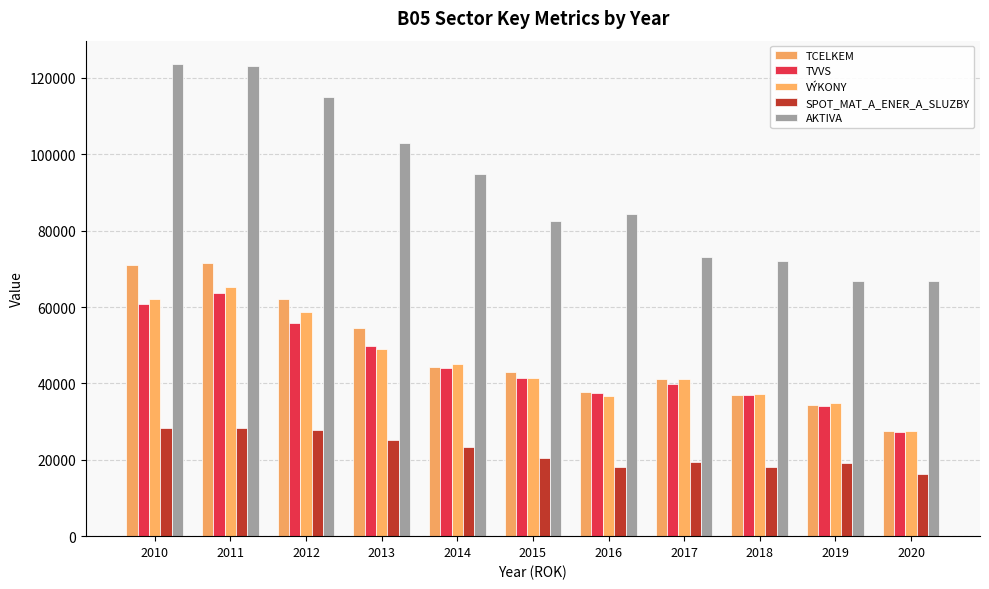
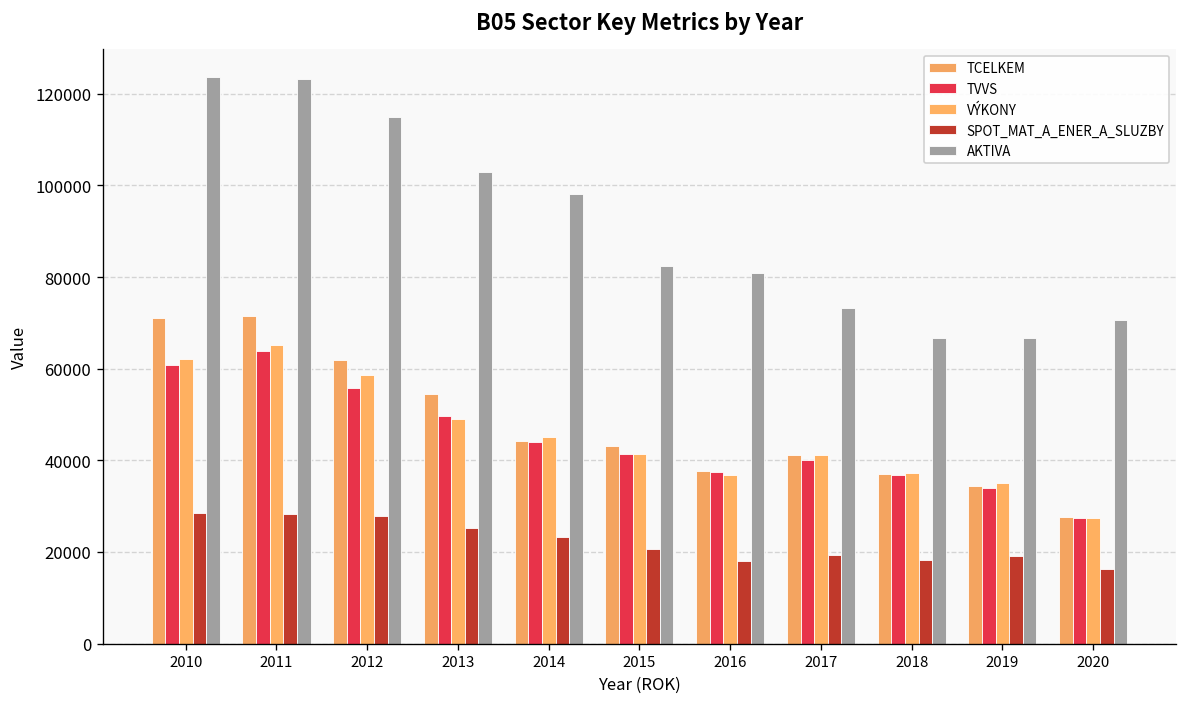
  {
    "AKTIVA": {
      "2010": 124000,
      "2011": 123000,
      "2012": 115000,
      "2013": 103000,
-     "2014": 95000,
+     "2014": 98000,
      "2015": 82000,
-     "2016": 84000,
+     "2016": 81000,
      "2017": 73000,
-     "2018": 72000,
+     "2018": 67000,
      "2019": 67000,
-     "2020": 67000
+     "2020": 71000
    }
  }
